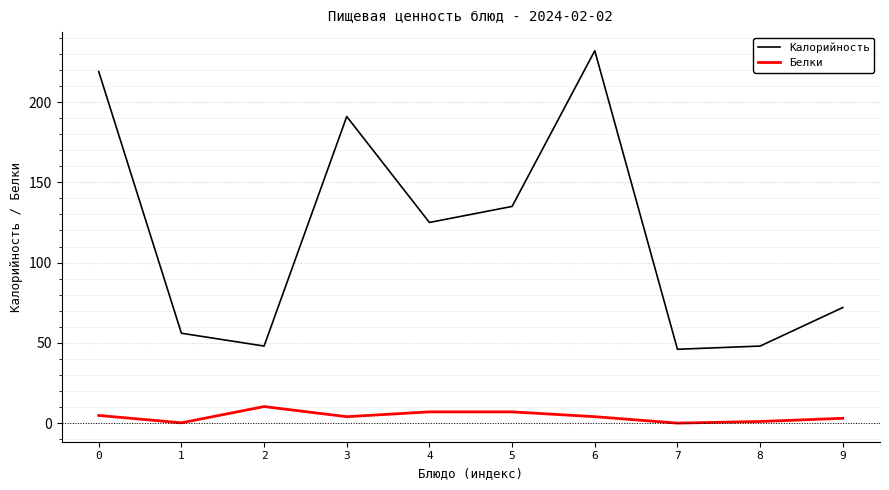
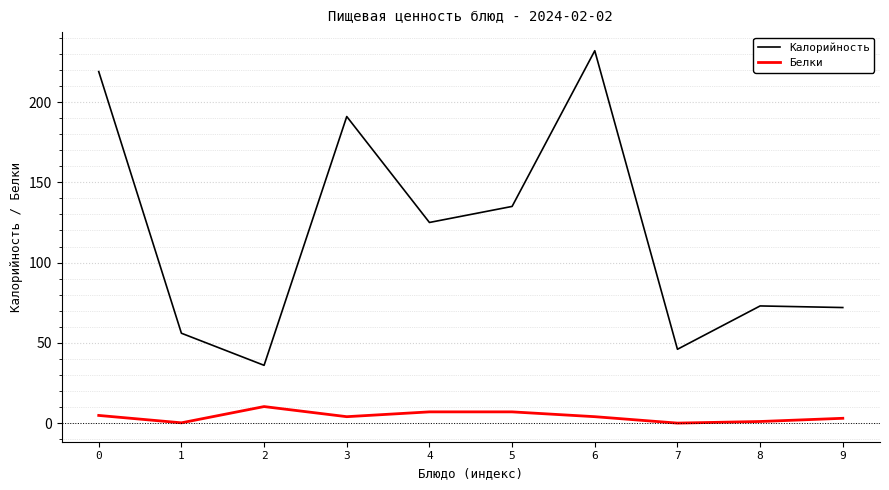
  {
    "Калорийность": {
      "0": 219,
      "1": 56,
-     "2": 48,
+     "2": 36,
      "3": 191,
      "4": 125,
      "5": 135,
      "6": 232,
      "7": 46,
-     "8": 48,
+     "8": 73,
      "9": 72
    },
    "Белки": {
      "0": 5,
      "1": 0,
      "2": 10,
      "3": 4,
      "4": 7,
      "5": 7,
      "6": 4,
      "7": 0,
      "8": 1,
      "9": 3
    }
  }
